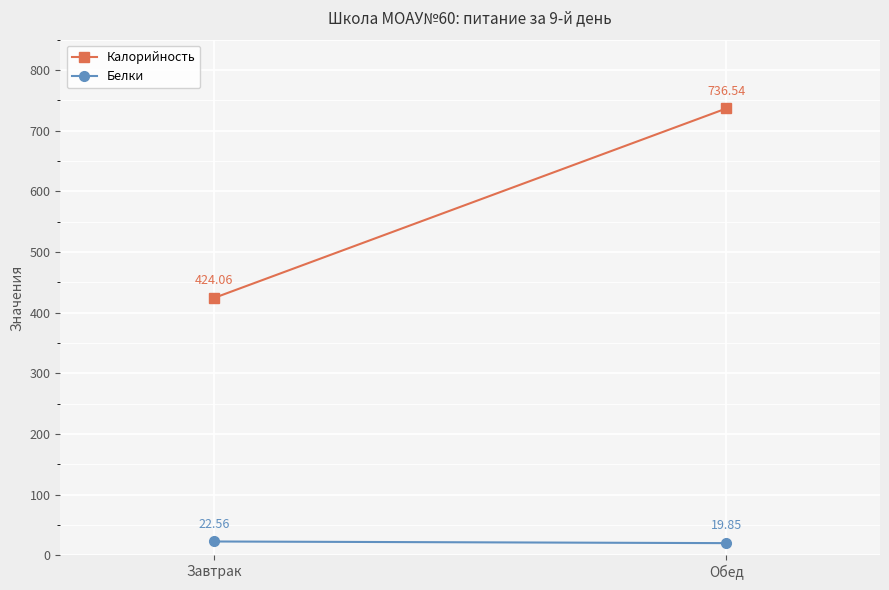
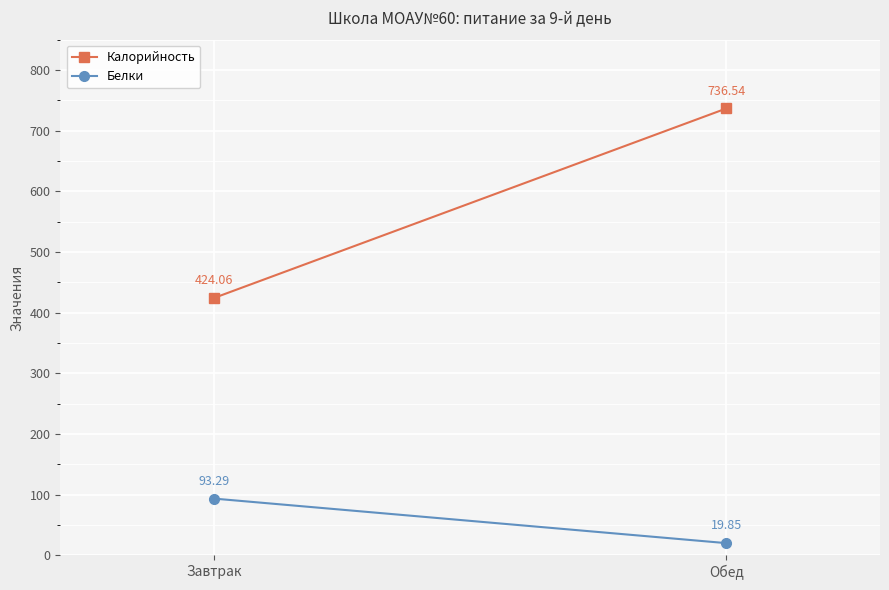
  {
    "Калорийность": {
      "Завтрак": 424.06,
      "Обед": 736.54
    },
    "Белки": {
-     "Завтрак": 22.56,
+     "Завтрак": 93.29,
      "Обед": 19.85
    }
  }
